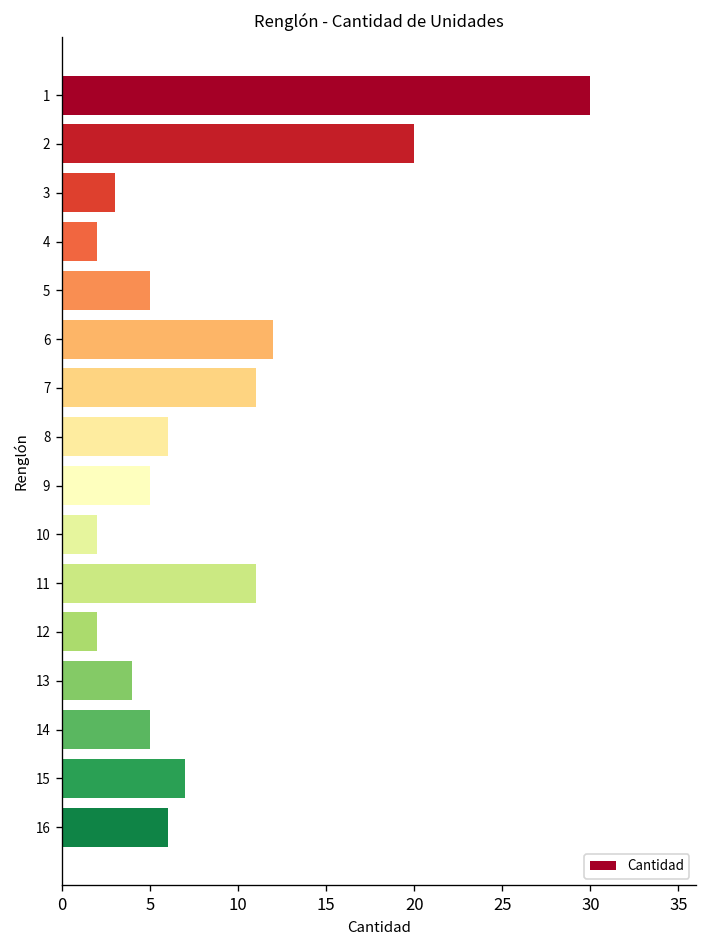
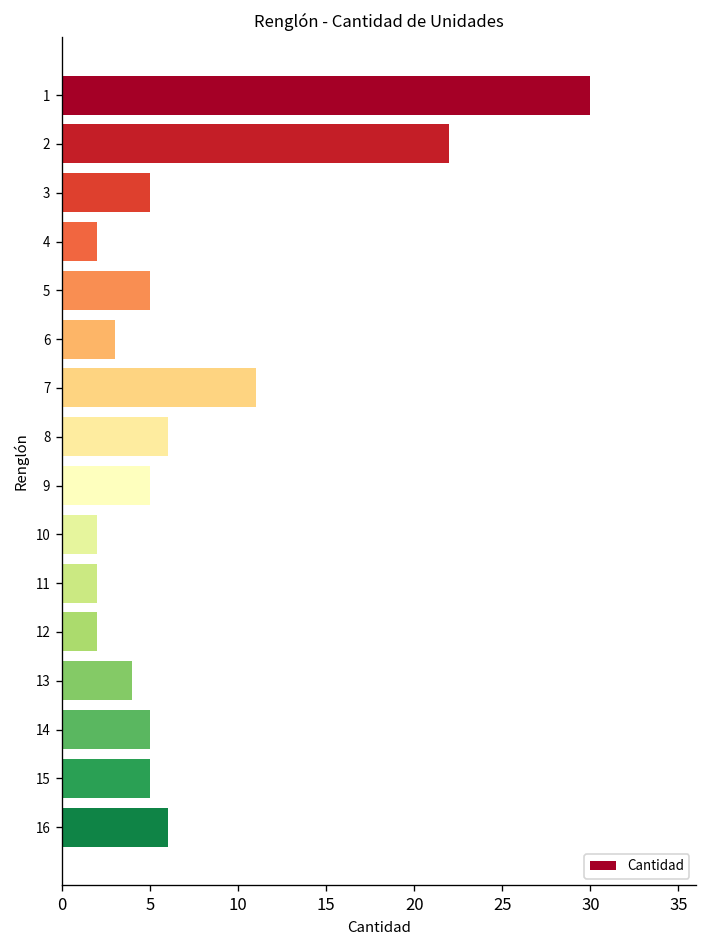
  {
    "1": 30,
-   "2": 20,
-   "3": 3,
+   "2": 22,
+   "3": 5,
    "4": 2,
    "5": 5,
-   "6": 12,
+   "6": 3,
    "7": 11,
    "8": 6,
    "9": 5,
    "10": 2,
-   "11": 11,
+   "11": 2,
    "12": 2,
    "13": 4,
    "14": 5,
-   "15": 7,
+   "15": 5,
    "16": 6
  }
